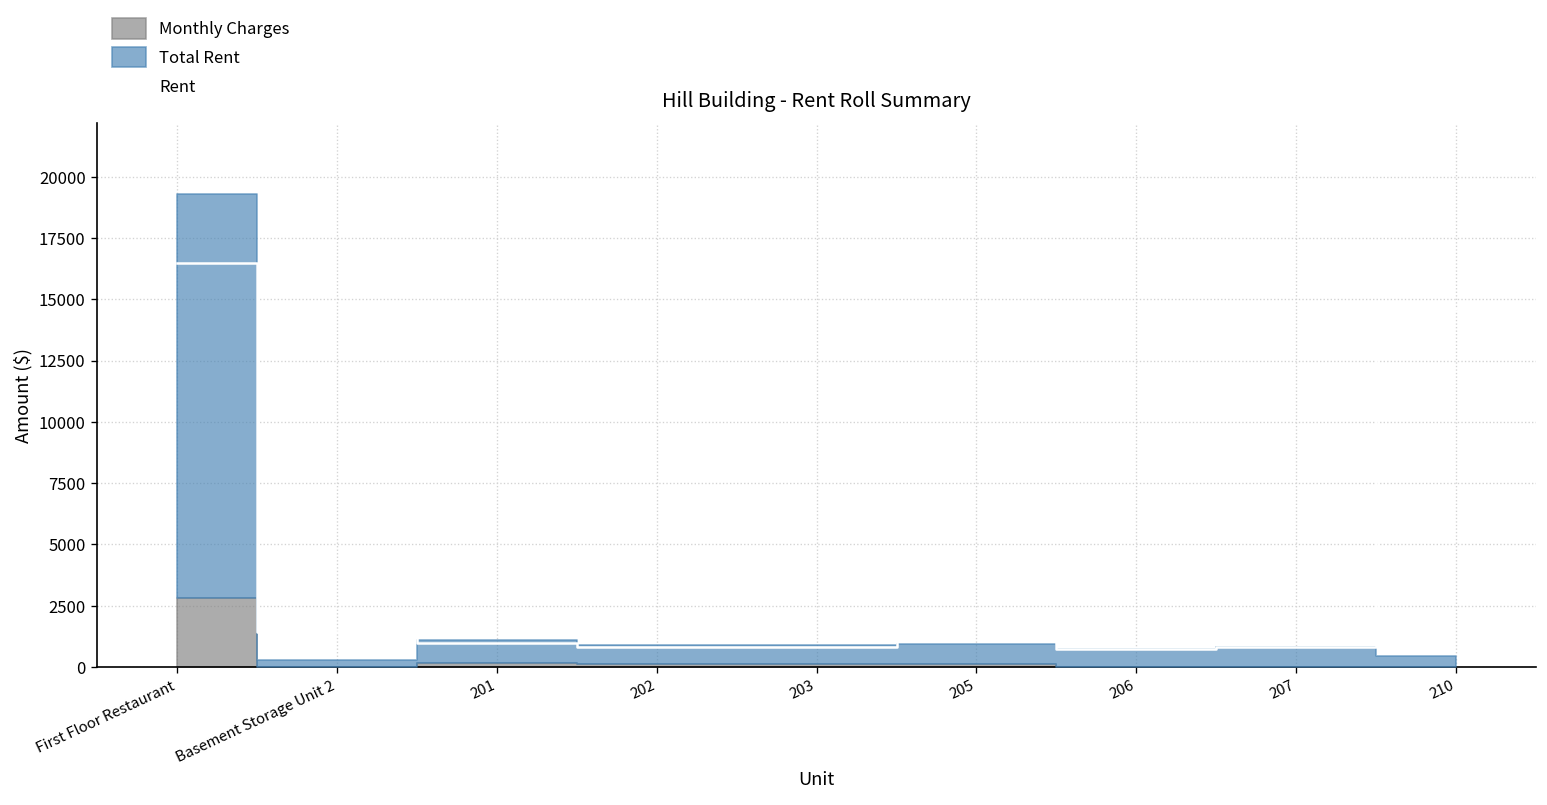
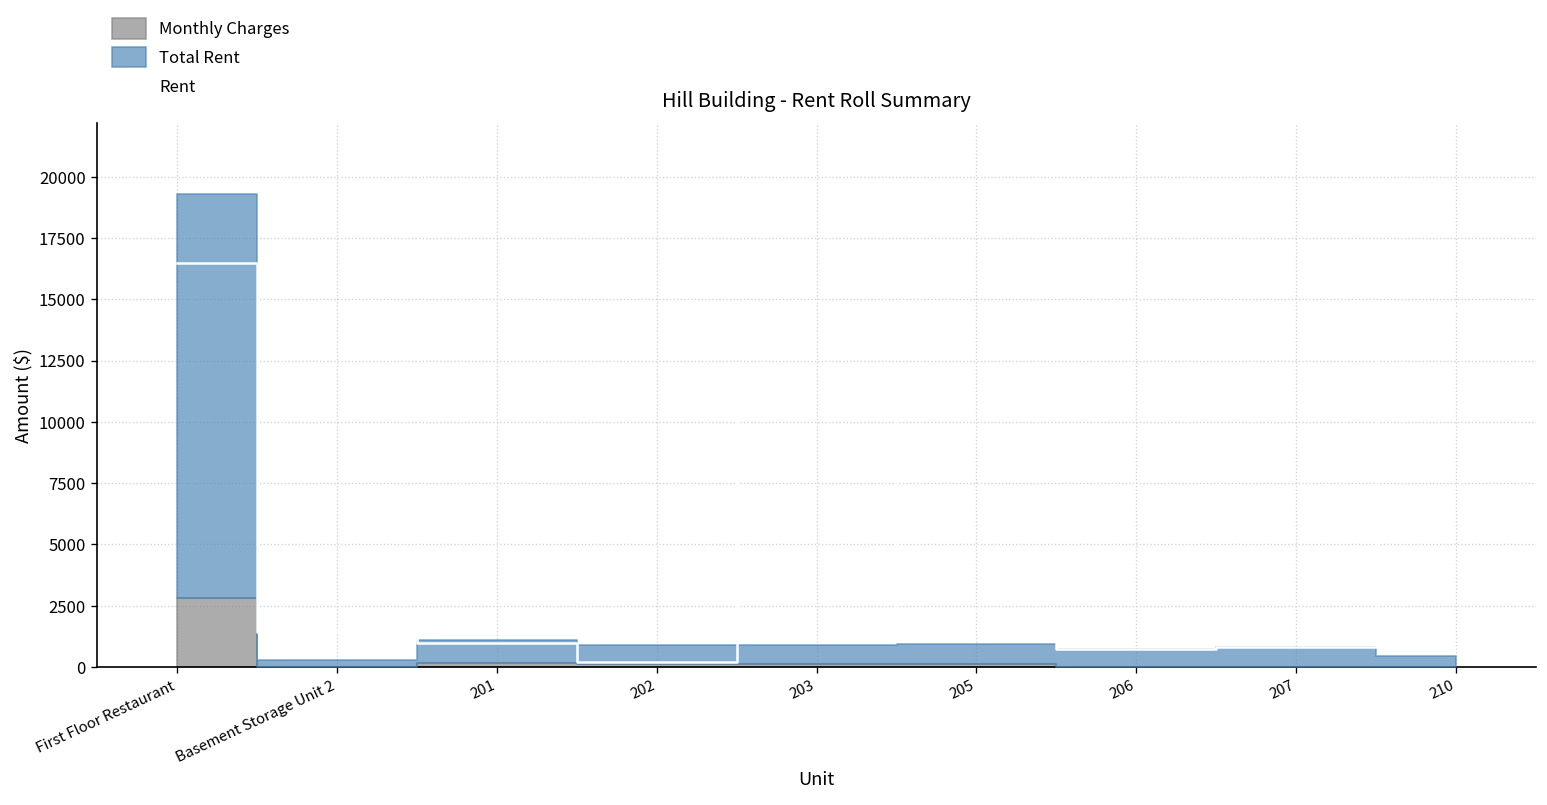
  {
    "Rent": {
      "First Floor Restaurant": 16500,
      "Basement Storage Unit 2": 1400,
      "201": 1000,
-     "202": 800,
-     "203": 800,
+     "202": 200,
+     "203": 11400,
      "205": 2300,
      "206": 700,
      "207": 800,
      "210": 14600
    }
  }
